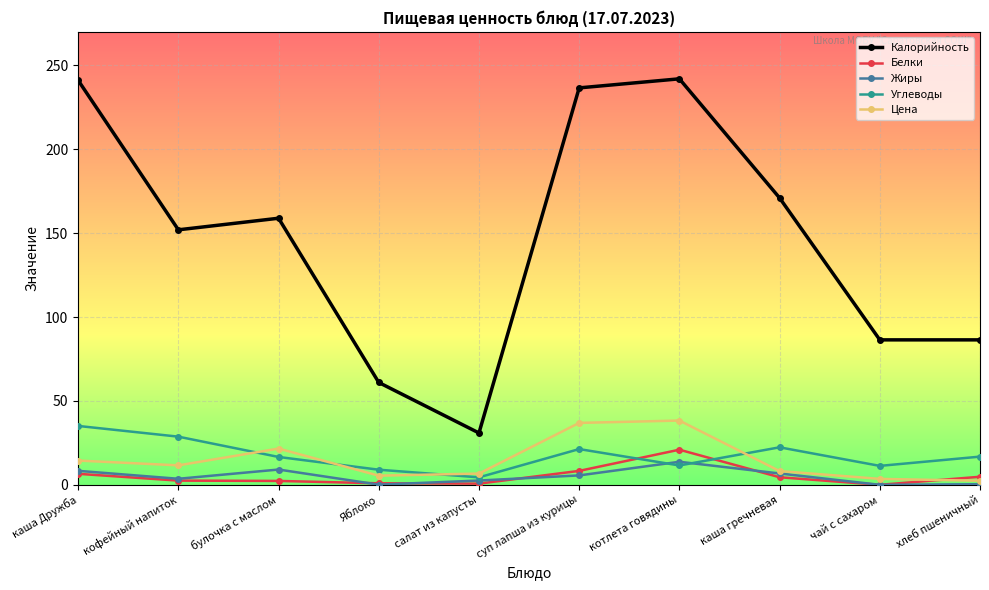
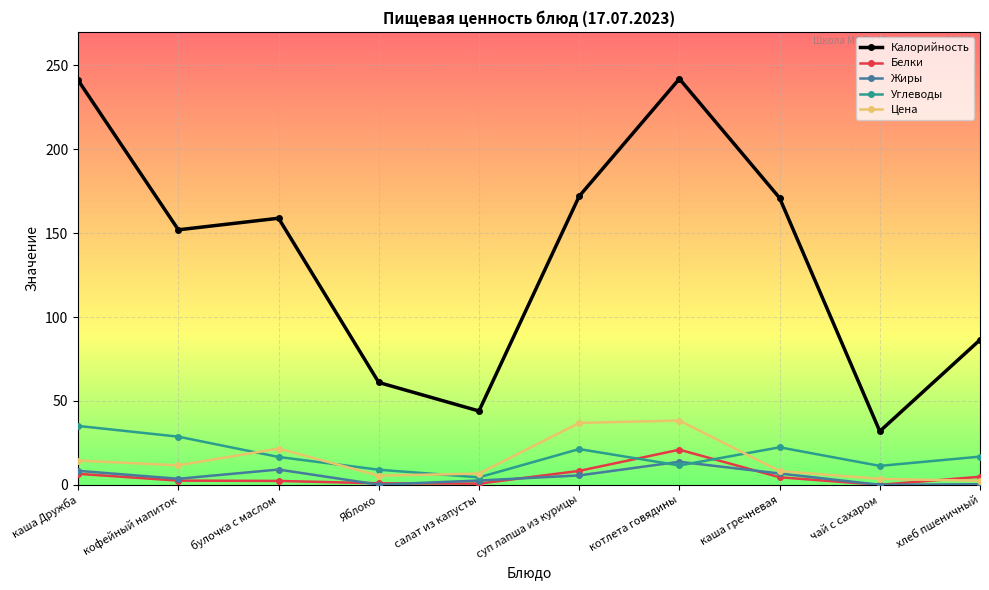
  {
    "Калорийность": {
      "каша Дружба": 241,
      "кофейный напиток": 152,
      "булочка с маслом": 159,
      "Яблоко": 61,
-     "салат из капусты": 31,
-     "суп лапша из курицы": 237,
+     "салат из капусты": 44,
+     "суп лапша из курицы": 172,
      "котлета говядины": 242,
      "каша гречневая": 171,
-     "чай с сахаром": 86,
+     "чай с сахаром": 32,
      "хлеб пшеничный": 86
    },
    "Белки": {
      "каша Дружба": 7,
      "булочка с маслом": 2,
      "салат из капусты": 1,
      "суп лапша из курицы": 8,
      "котлета говядины": 21,
      "каша гречневая": 5,
      "хлеб пшеничный": 5
    },
    "Цена": {
      "каша Дружба": 14,
      "кофейный напиток": 12,
      "булочка с маслом": 22,
      "Яблоко": 5,
      "салат из капусты": 7,
      "суп лапша из курицы": 37,
      "котлета говядины": 38,
      "чай с сахаром": 4,
      "хлеб пшеничный": 2
    }
  }
